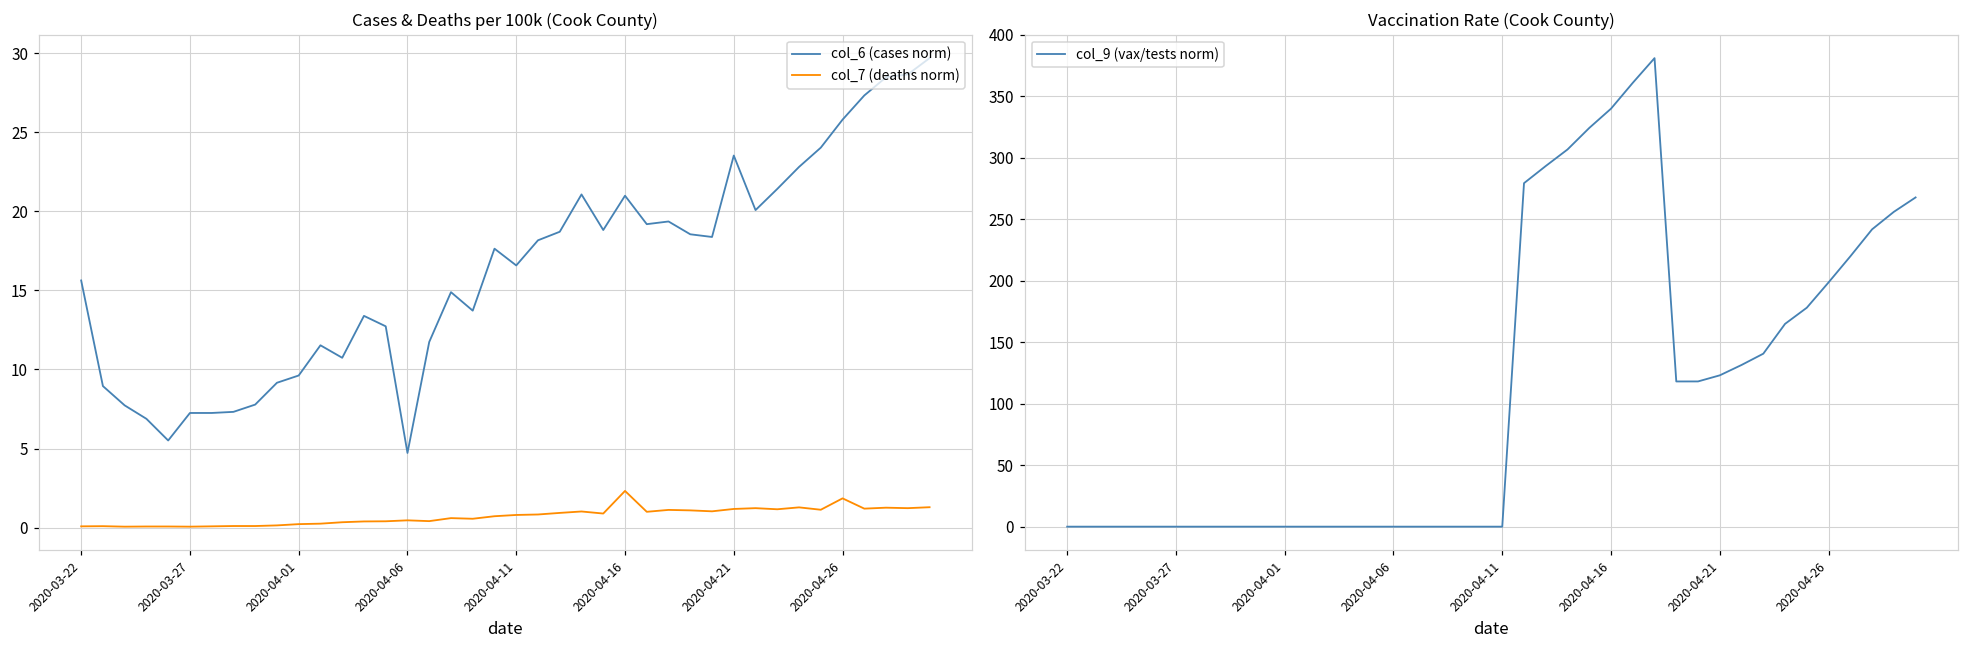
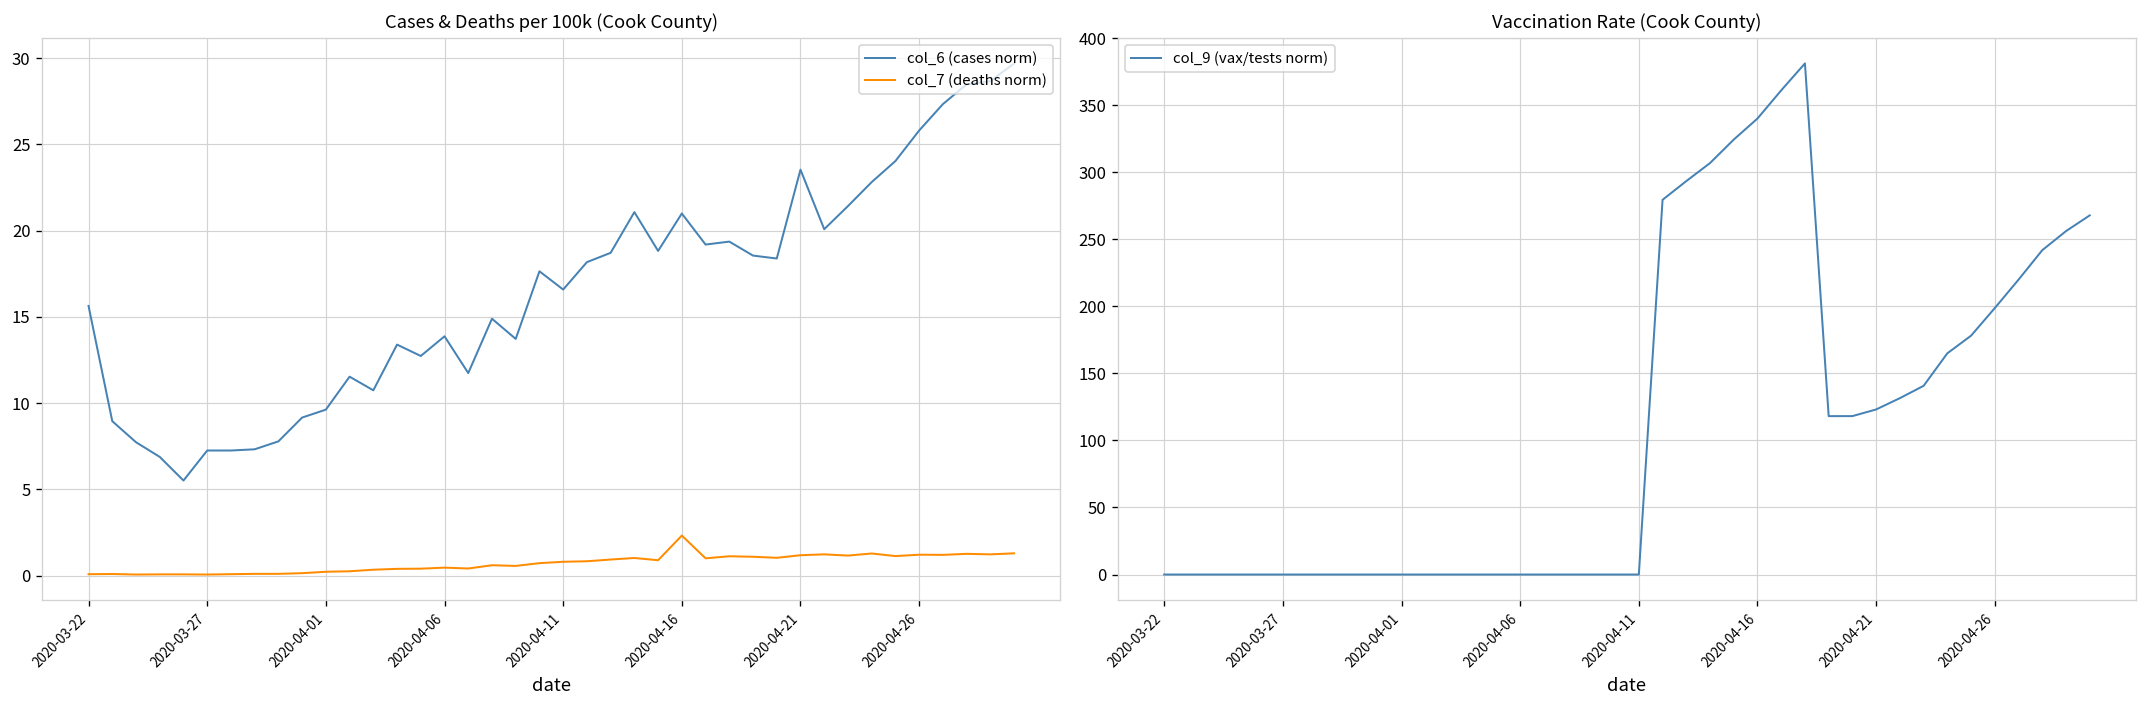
  {
    "Cases & Deaths per 100k (Cook County)": {
      "col_6 (cases norm)": {
        "2020-03-22": 15.6,
        "2020-03-27": 7.3,
        "2020-04-01": 9.6,
-       "2020-04-06": 4.7,
+       "2020-04-06": 13.9,
        "2020-04-11": 16.6,
        "2020-04-16": 21.0,
        "2020-04-21": 23.5,
        "2020-04-26": 25.8
      },
      "col_7 (deaths norm)": {
        "2020-03-22": 0.1,
        "2020-03-27": 0.1,
        "2020-04-01": 0.2,
        "2020-04-06": 0.5,
        "2020-04-11": 0.8,
        "2020-04-16": 2.3,
        "2020-04-21": 1.2,
-       "2020-04-26": 1.9
+       "2020-04-26": 1.2
      }
    },
    "Vaccination Rate (Cook County)": {
      "2020-03-22": 0,
      "2020-03-27": 0,
      "2020-04-01": 0,
      "2020-04-06": 0,
      "2020-04-11": 0,
      "2020-04-16": 340,
      "2020-04-21": 123,
      "2020-04-26": 199
    }
  }
